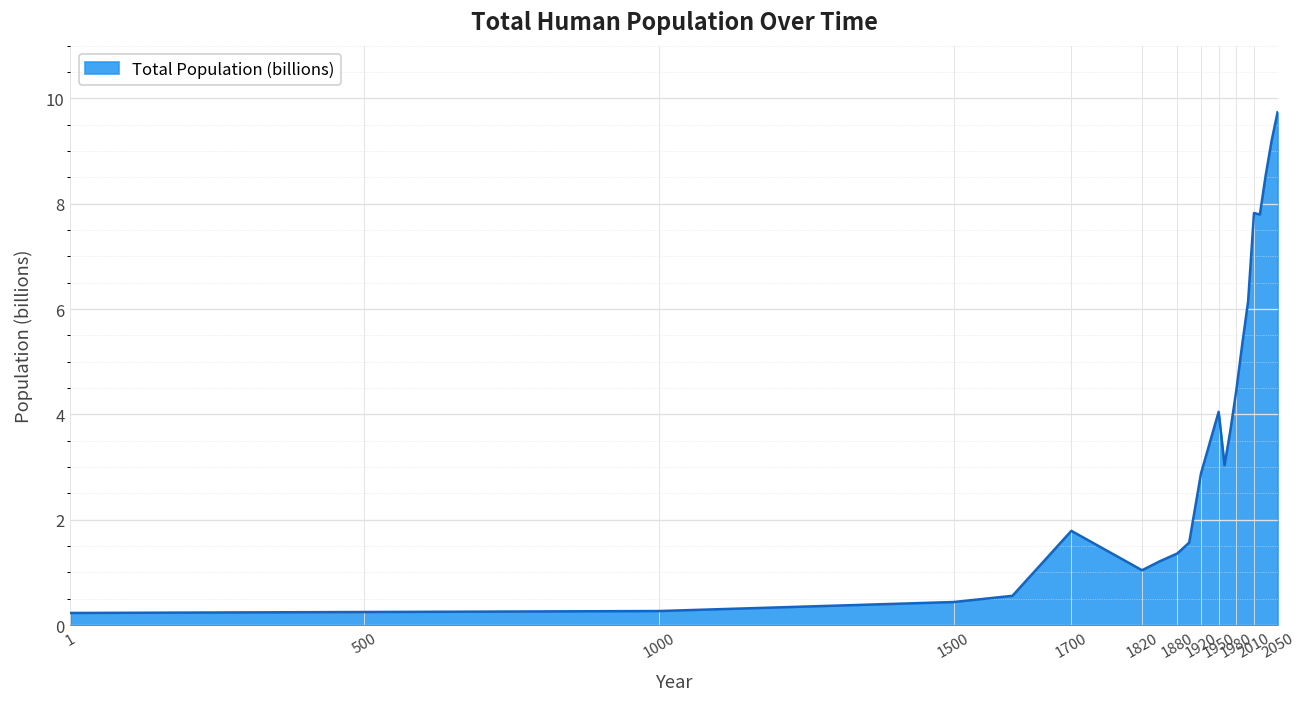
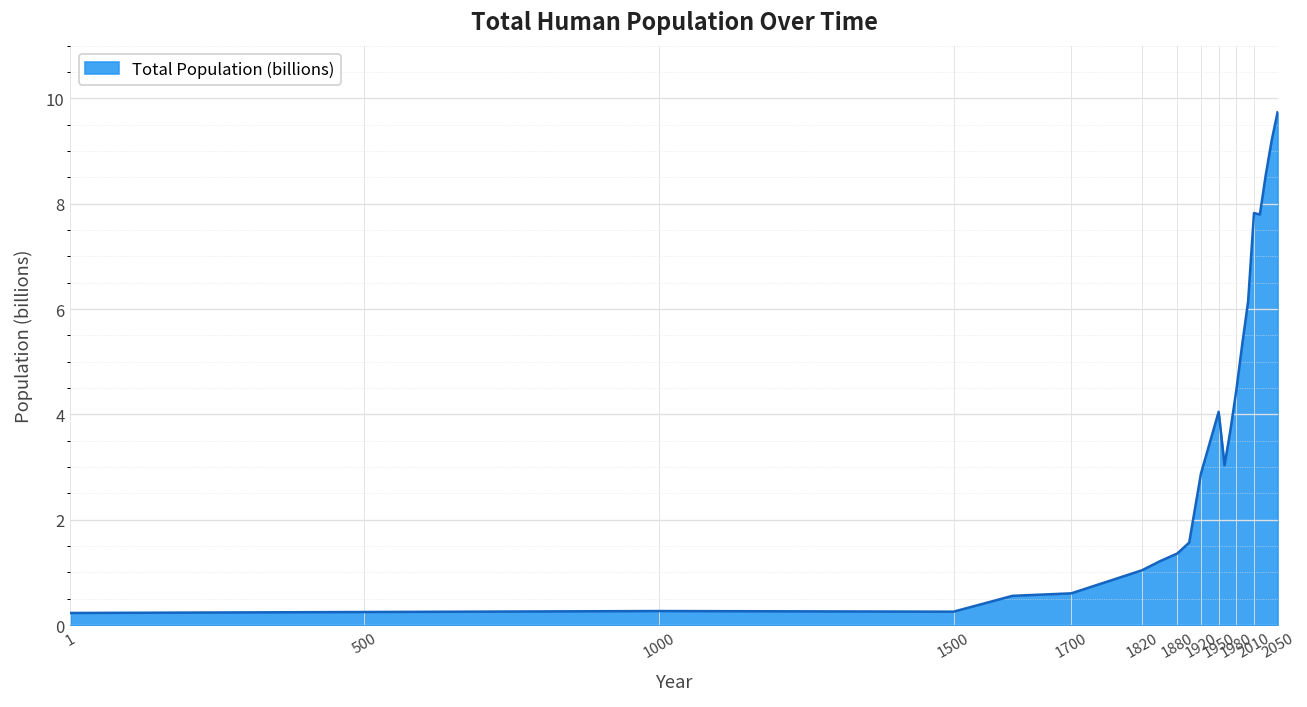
  {
    "1": 0.2,
    "1000": 0.3,
-   "1500": 0.4,
-   "1700": 1.8,
+   "1500": 0.3,
+   "1700": 0.6,
    "1820": 1.0,
    "1880": 1.4,
    "1920": 2.9,
    "1950": 4.0,
    "1980": 4.5,
    "2010": 7.8,
    "2050": 9.7
  }
